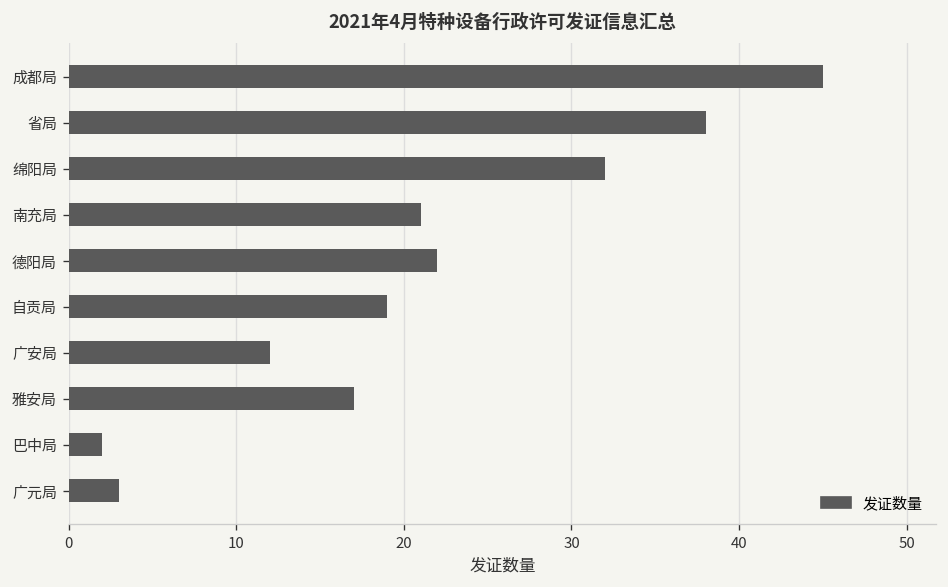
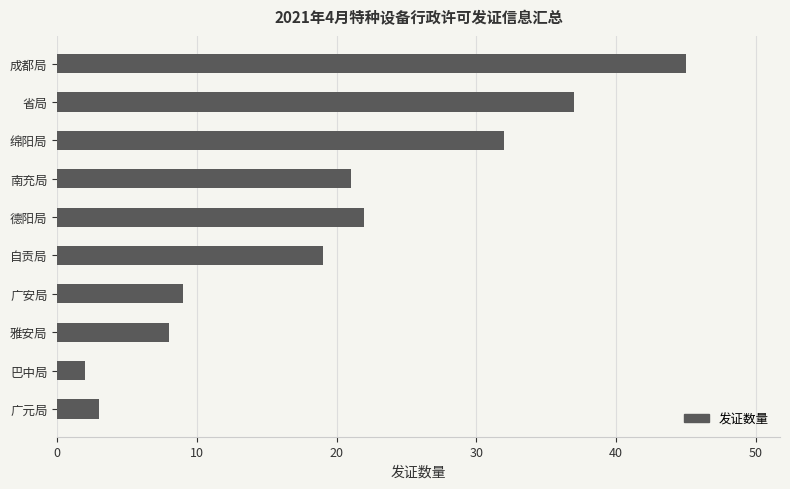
  {
    "成都局": 45,
-   "省局": 38,
+   "省局": 37,
    "绵阳局": 32,
    "南充局": 21,
    "德阳局": 22,
    "自贡局": 19,
-   "广安局": 12,
-   "雅安局": 17,
+   "广安局": 9,
+   "雅安局": 8,
    "巴中局": 2,
    "广元局": 3
  }
